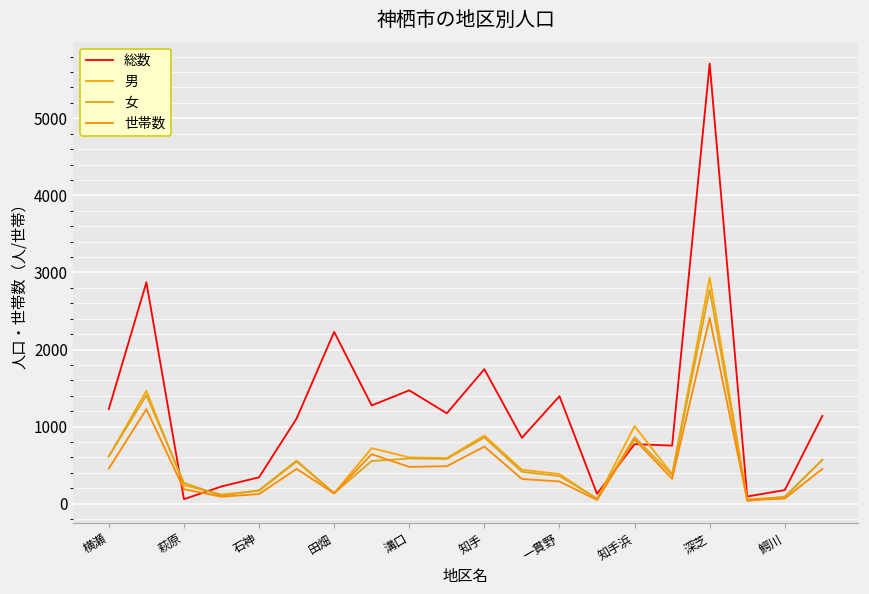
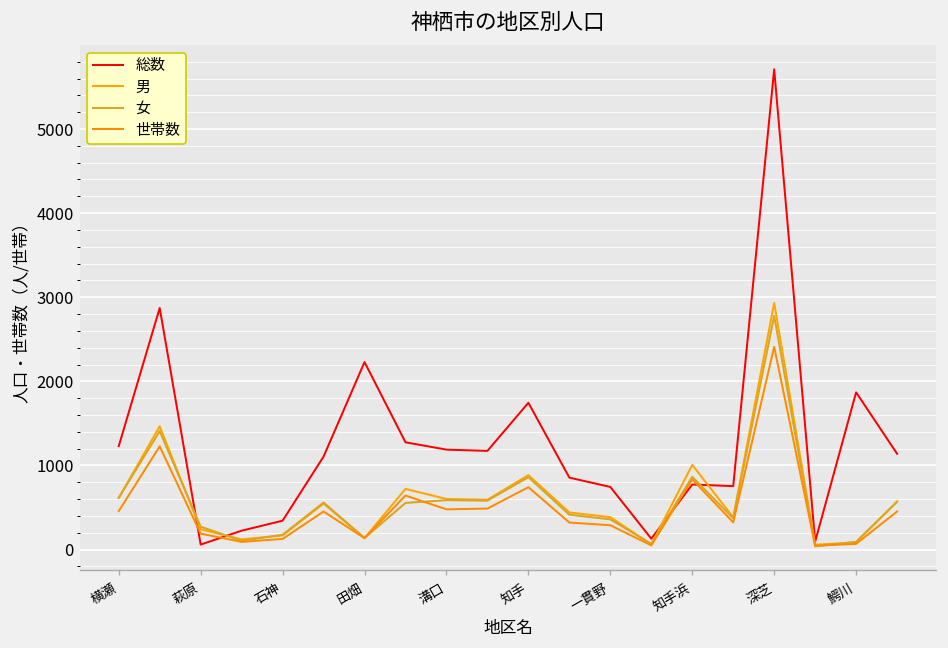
  {
    "総数": {
      "横瀬": 1200,
      "萩原": 100,
      "石神": 300,
      "田畑": 2200,
-     "溝口": 1500,
+     "溝口": 1200,
      "知手": 1700,
-     "一貫野": 1400,
+     "一貫野": 700,
      "知手浜": 800,
      "深芝": 5700,
-     "鰐川": 200
+     "鰐川": 1900
    }
  }
